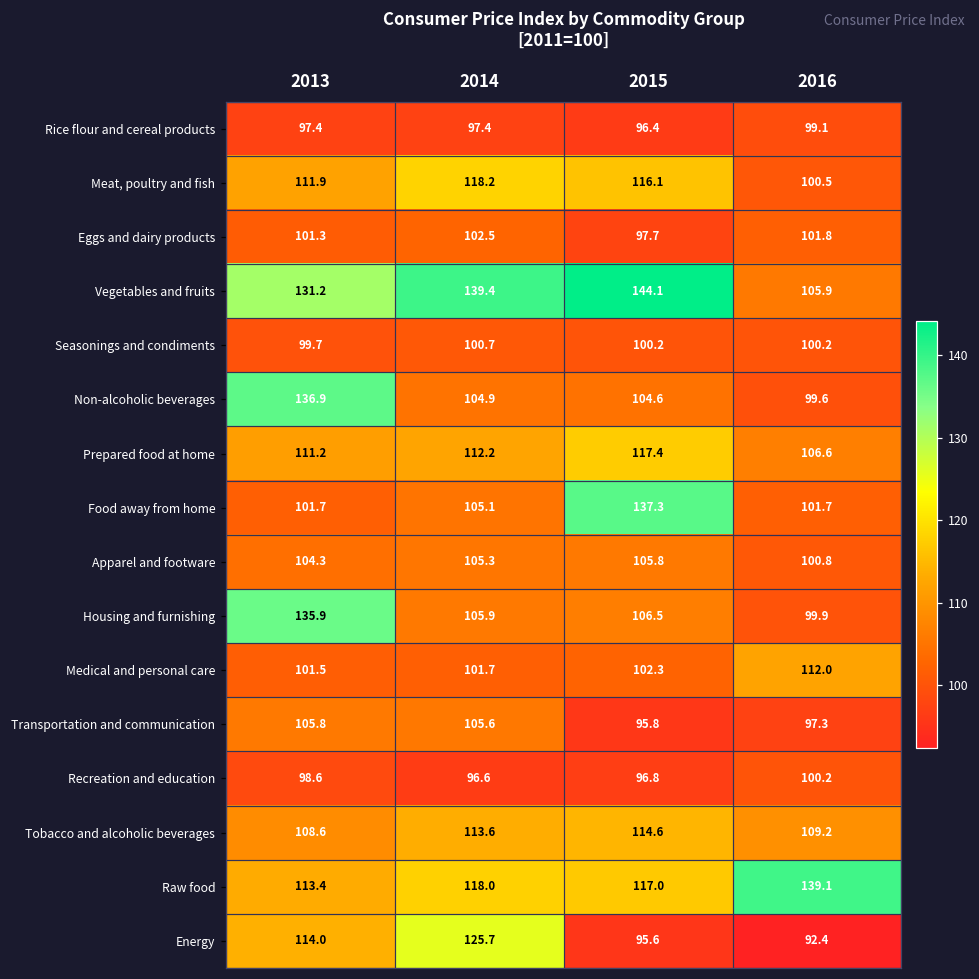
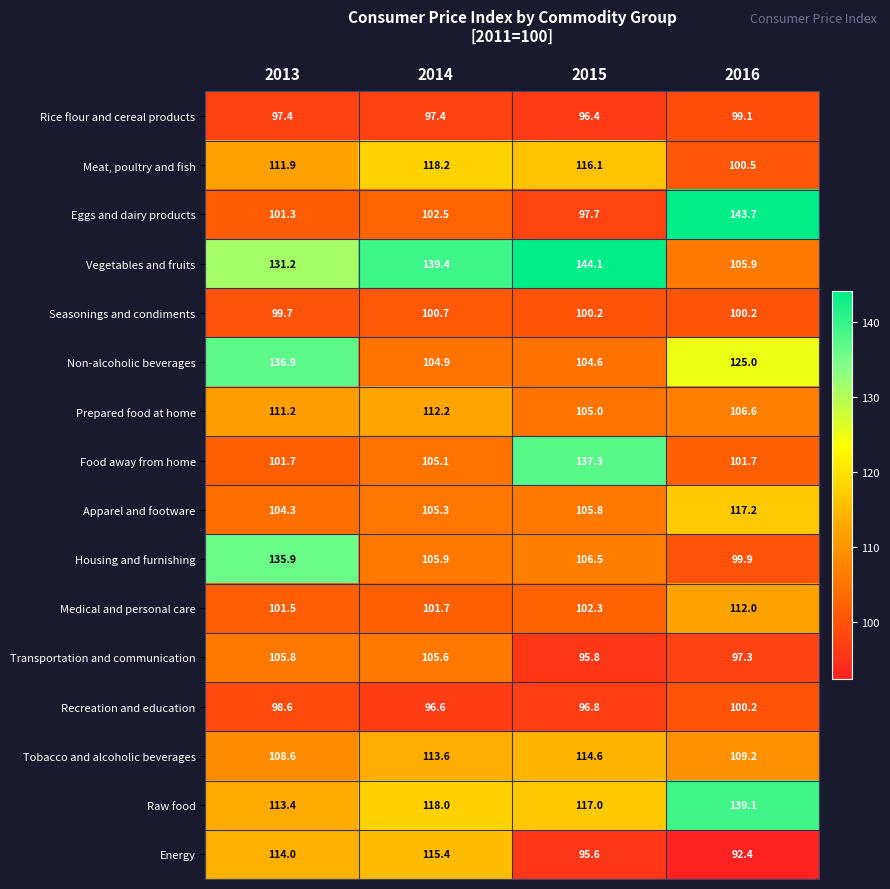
  {
    "Rice flour and cereal products": {
      "2013": 97.4,
      "2014": 97.4,
      "2015": 96.4,
      "2016": 99.1
    },
    "Meat, poultry and fish": {
      "2013": 111.9,
      "2014": 118.2,
      "2015": 116.1,
      "2016": 100.5
    },
    "Eggs and dairy products": {
      "2013": 101.3,
      "2014": 102.5,
      "2015": 97.7,
-     "2016": 101.8
+     "2016": 143.7
    },
    "Vegetables and fruits": {
      "2013": 131.2,
      "2014": 139.4,
      "2015": 144.1,
      "2016": 105.9
    },
    "Seasonings and condiments": {
      "2013": 99.7,
      "2014": 100.7,
      "2015": 100.2,
      "2016": 100.2
    },
    "Non-alcoholic beverages": {
      "2013": 136.9,
      "2014": 104.9,
      "2015": 104.6,
-     "2016": 99.6
+     "2016": 125.0
    },
    "Prepared food at home": {
      "2013": 111.2,
      "2014": 112.2,
-     "2015": 117.4,
+     "2015": 105.0,
      "2016": 106.6
    },
    "Food away from home": {
      "2013": 101.7,
      "2014": 105.1,
      "2015": 137.3,
      "2016": 101.7
    },
    "Apparel and footware": {
      "2013": 104.3,
      "2014": 105.3,
      "2015": 105.8,
-     "2016": 100.8
+     "2016": 117.2
    },
    "Housing and furnishing": {
      "2013": 135.9,
      "2014": 105.9,
      "2015": 106.5,
      "2016": 99.9
    },
    "Medical and personal care": {
      "2013": 101.5,
      "2014": 101.7,
      "2015": 102.3,
      "2016": 112.0
    },
    "Transportation and communication": {
      "2013": 105.8,
      "2014": 105.6,
      "2015": 95.8,
      "2016": 97.3
    },
    "Recreation and education": {
      "2013": 98.6,
      "2014": 96.6,
      "2015": 96.8,
      "2016": 100.2
    },
    "Tobacco and alcoholic beverages": {
      "2013": 108.6,
      "2014": 113.6,
      "2015": 114.6,
      "2016": 109.2
    },
    "Raw food": {
      "2013": 113.4,
      "2014": 118.0,
      "2015": 117.0,
      "2016": 139.1
    },
    "Energy": {
      "2013": 114.0,
-     "2014": 125.7,
+     "2014": 115.4,
      "2015": 95.6,
      "2016": 92.4
    }
  }
